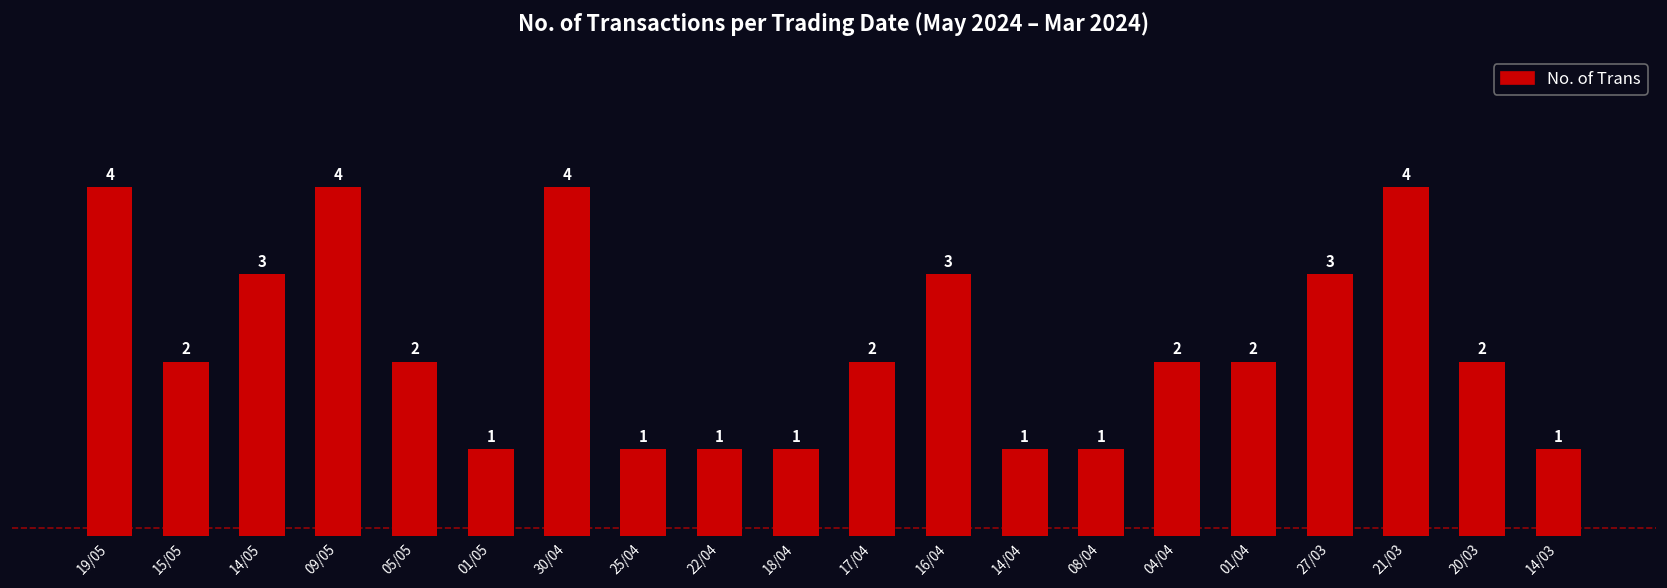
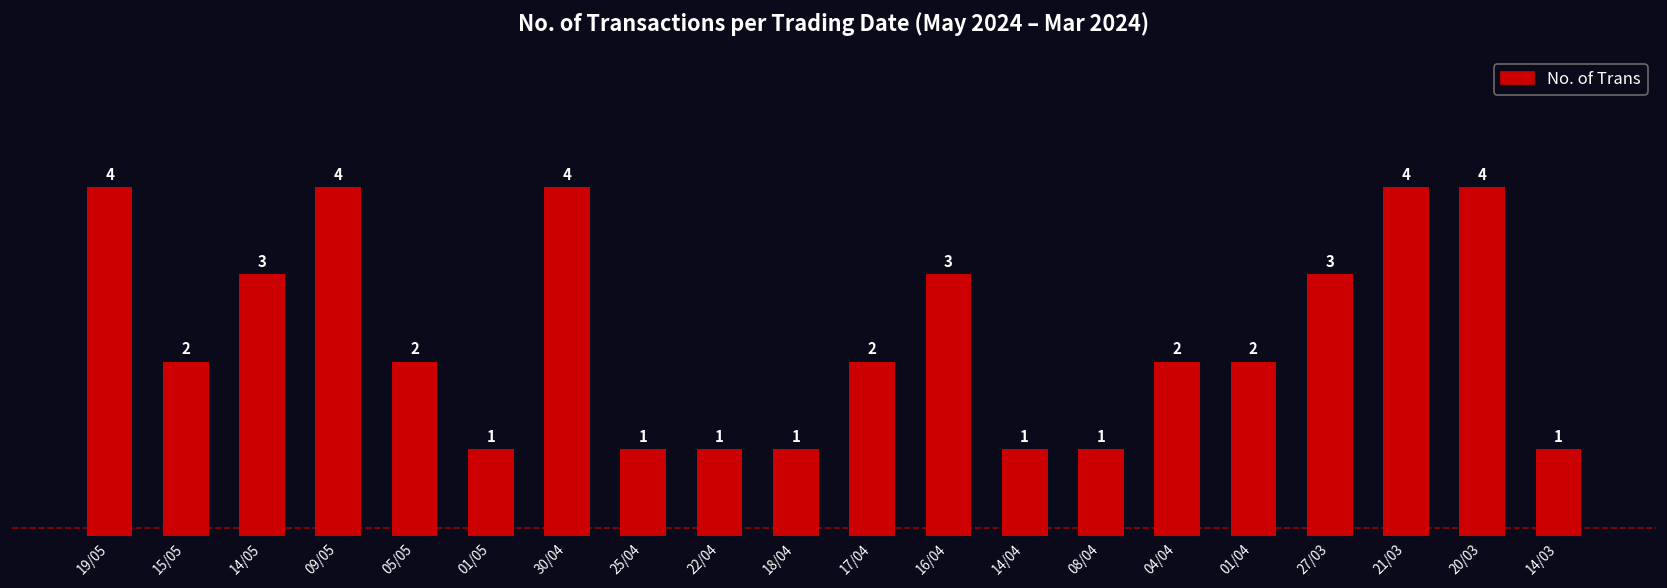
  {
    "19/05": 4,
    "15/05": 2,
    "14/05": 3,
    "09/05": 4,
    "05/05": 2,
    "01/05": 1,
    "30/04": 4,
    "25/04": 1,
    "22/04": 1,
    "18/04": 1,
    "17/04": 2,
    "16/04": 3,
    "14/04": 1,
    "08/04": 1,
    "04/04": 2,
    "01/04": 2,
    "27/03": 3,
    "21/03": 4,
-   "20/03": 2,
+   "20/03": 4,
    "14/03": 1
  }
